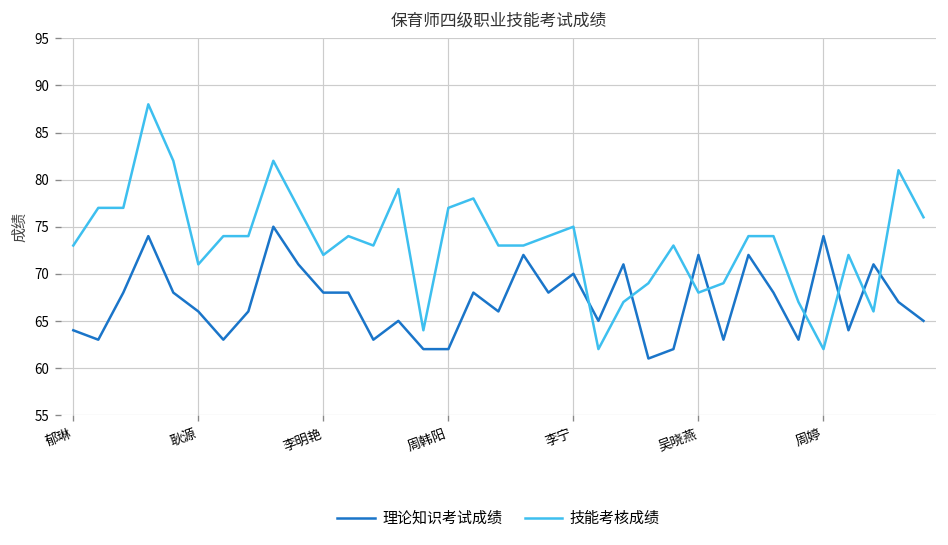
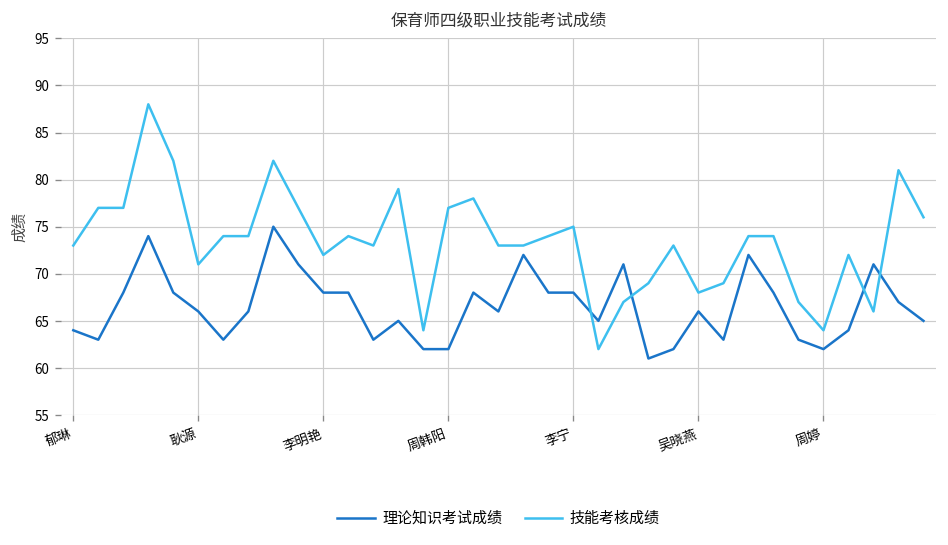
  {
    "理论知识考试成绩": {
      "郁琳": 64,
      "耿源": 66,
      "李明艳": 68,
      "周韩阳": 62,
-     "李宁": 70,
-     "吴晓燕": 72,
-     "周婷": 74
+     "李宁": 68,
+     "吴晓燕": 66,
+     "周婷": 62
    },
    "技能考核成绩": {
      "郁琳": 73,
      "耿源": 71,
      "李明艳": 72,
      "周韩阳": 77,
      "李宁": 75,
      "吴晓燕": 68,
-     "周婷": 62
+     "周婷": 64
    }
  }
